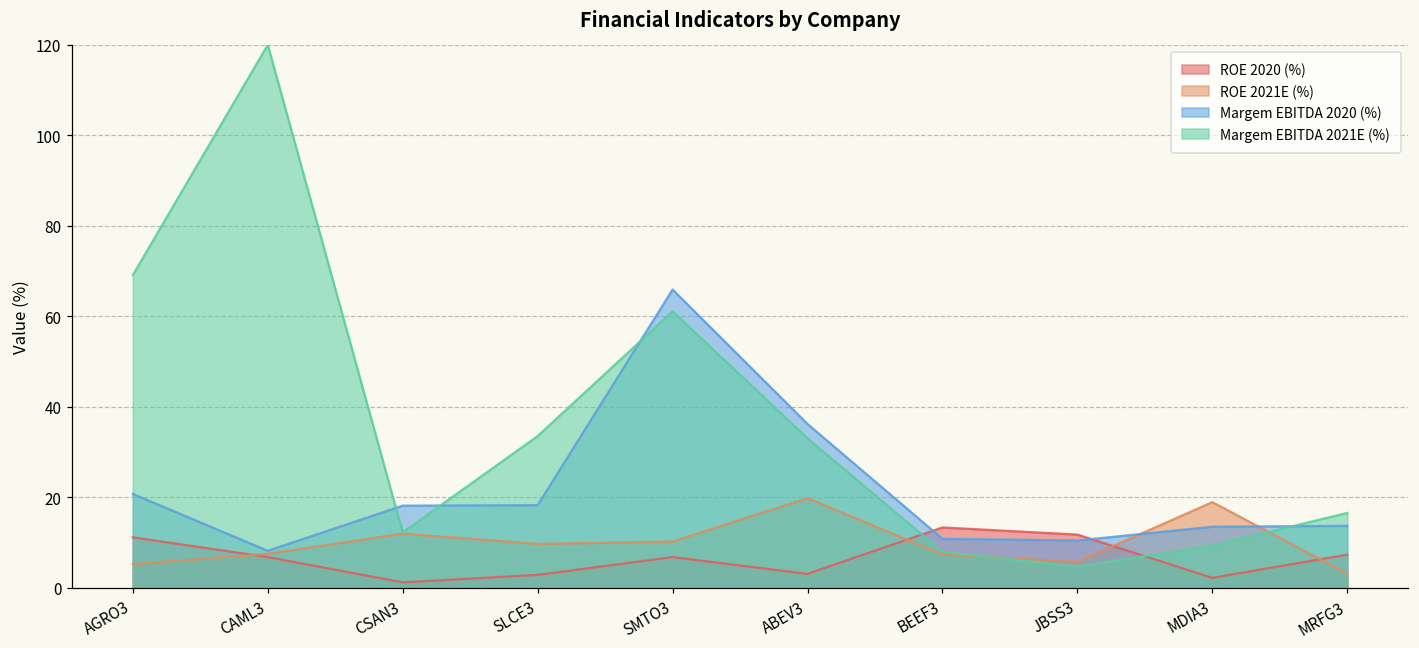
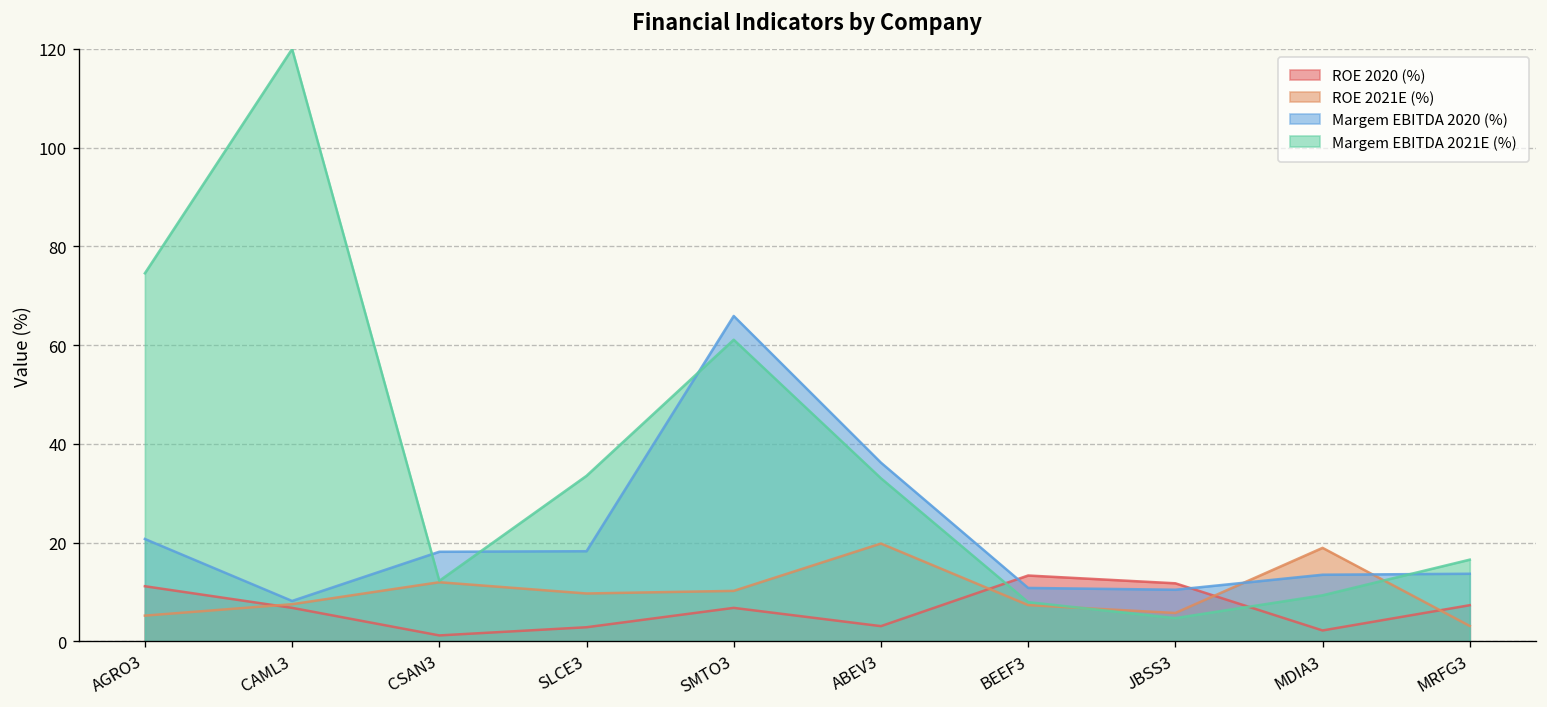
  {
    "Margem EBITDA 2020 (%)": {
      "AGRO3": 21,
      "CAML3": 8,
      "CSAN3": 18,
      "SLCE3": 18,
      "SMTO3": 66,
      "ABEV3": 36,
      "BEEF3": 11,
      "JBSS3": 10,
      "MDIA3": 14,
      "MRFG3": 14
    },
    "Margem EBITDA 2021E (%)": {
-     "AGRO3": 69,
+     "AGRO3": 75,
      "CAML3": 120,
      "SLCE3": 34,
      "SMTO3": 61,
      "ABEV3": 33,
      "JBSS3": 5,
      "MDIA3": 9,
      "MRFG3": 17
    }
  }
